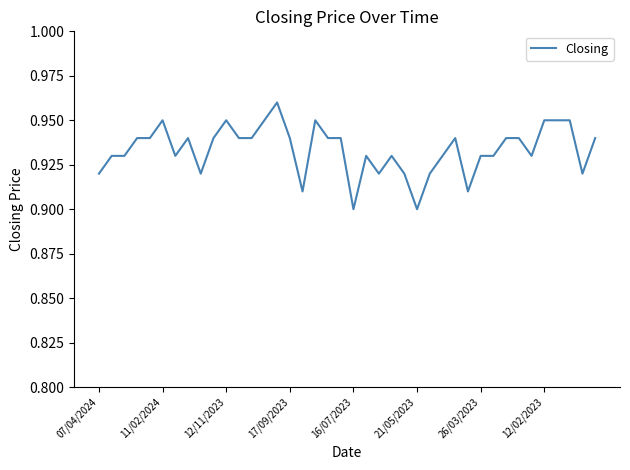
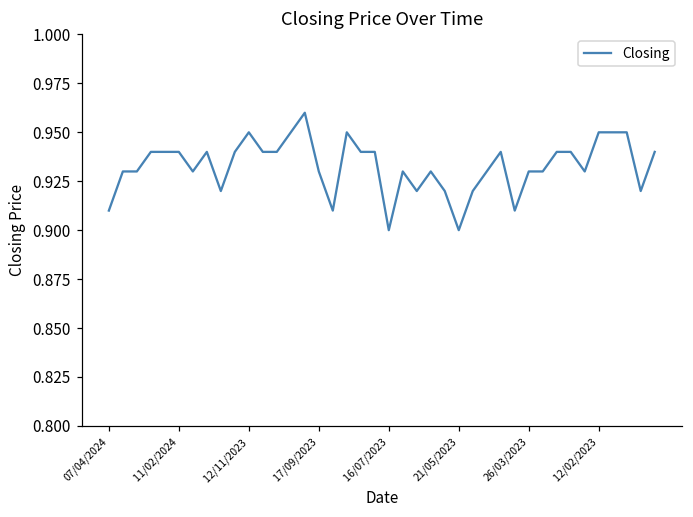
  {
-   "07/04/2024": 0.92,
-   "11/02/2024": 0.95,
+   "07/04/2024": 0.91,
+   "11/02/2024": 0.94,
    "12/11/2023": 0.95,
-   "17/09/2023": 0.94,
+   "17/09/2023": 0.93,
    "16/07/2023": 0.90,
    "21/05/2023": 0.90,
    "26/03/2023": 0.93,
    "12/02/2023": 0.95
  }
